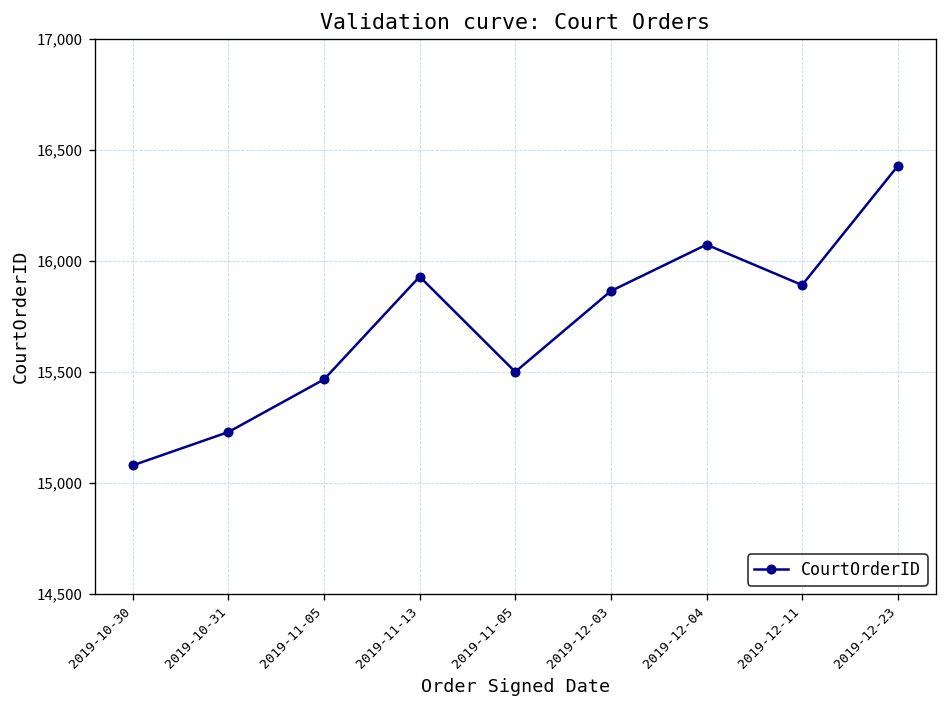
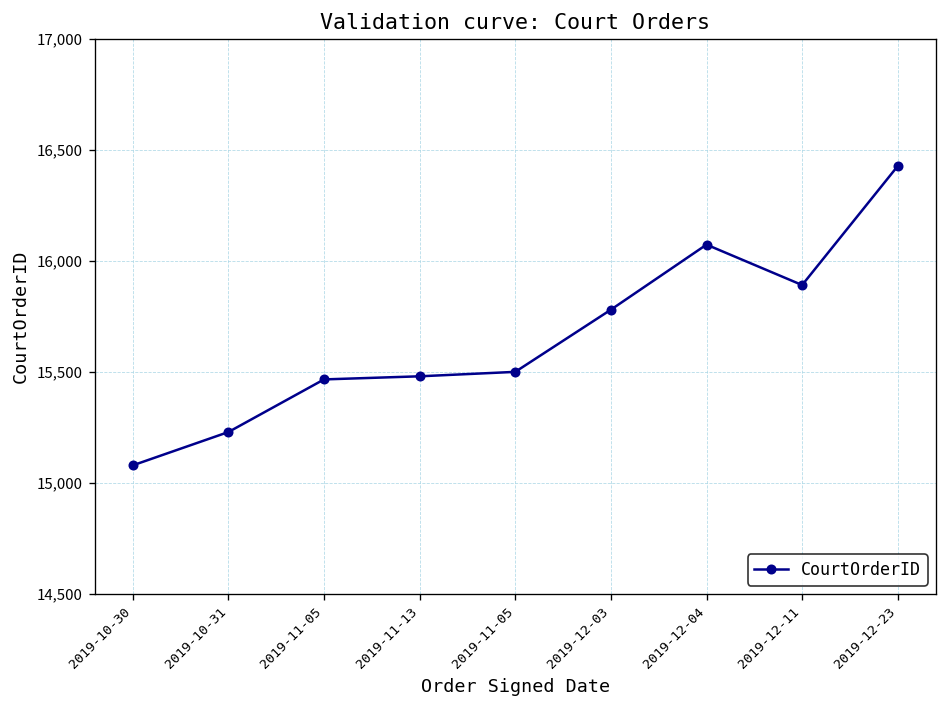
  {
    "2019-10-30": "15,080",
    "2019-10-31": "15,230",
-   "2019-11-13": "15,930",
-   "2019-12-03": "15,860",
+   "2019-11-13": "15,480",
+   "2019-12-03": "15,780",
    "2019-12-04": "16,070",
    "2019-12-11": "15,890",
    "2019-12-23": "16,430"
  }
